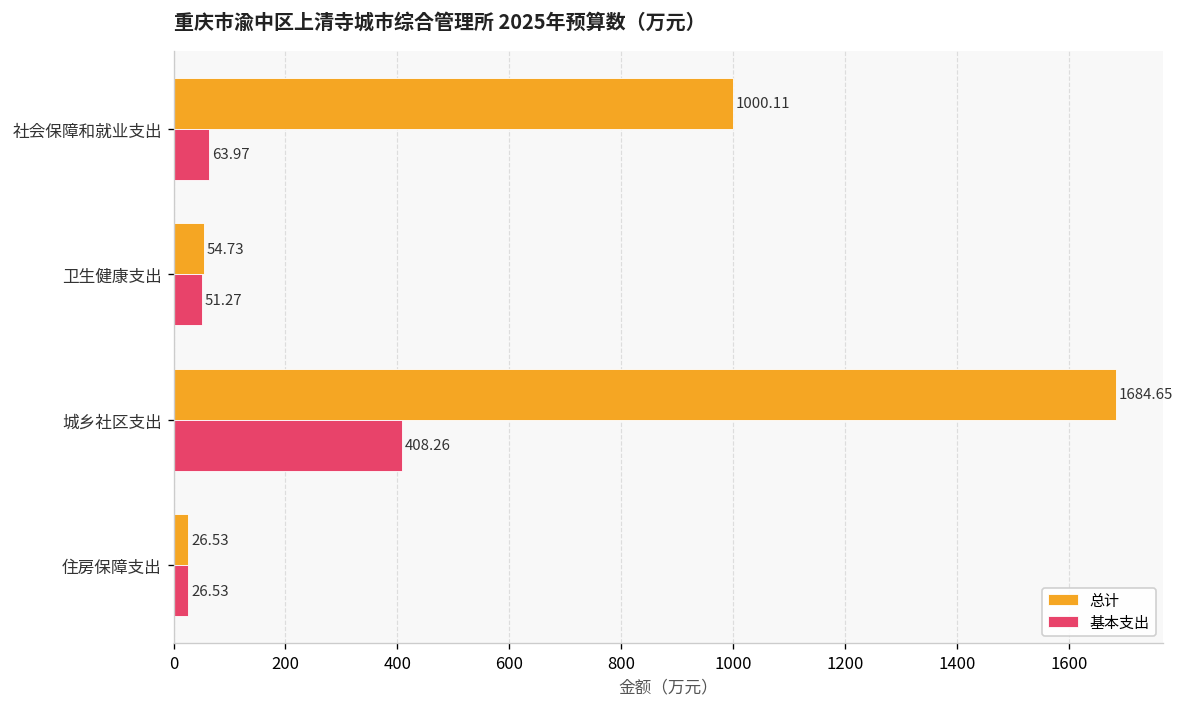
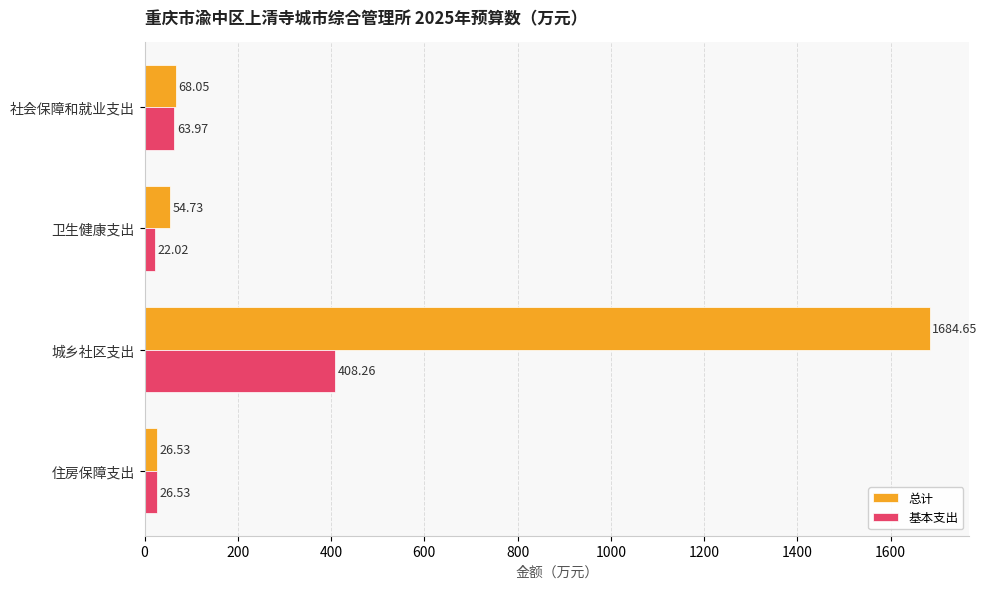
  {
    "总计": {
-     "社会保障和就业支出": 1000.11,
+     "社会保障和就业支出": 68.05,
      "卫生健康支出": 54.73,
      "城乡社区支出": 1684.65,
      "住房保障支出": 26.53
    },
    "基本支出": {
      "社会保障和就业支出": 63.97,
-     "卫生健康支出": 51.27,
+     "卫生健康支出": 22.02,
      "城乡社区支出": 408.26,
      "住房保障支出": 26.53
    }
  }
